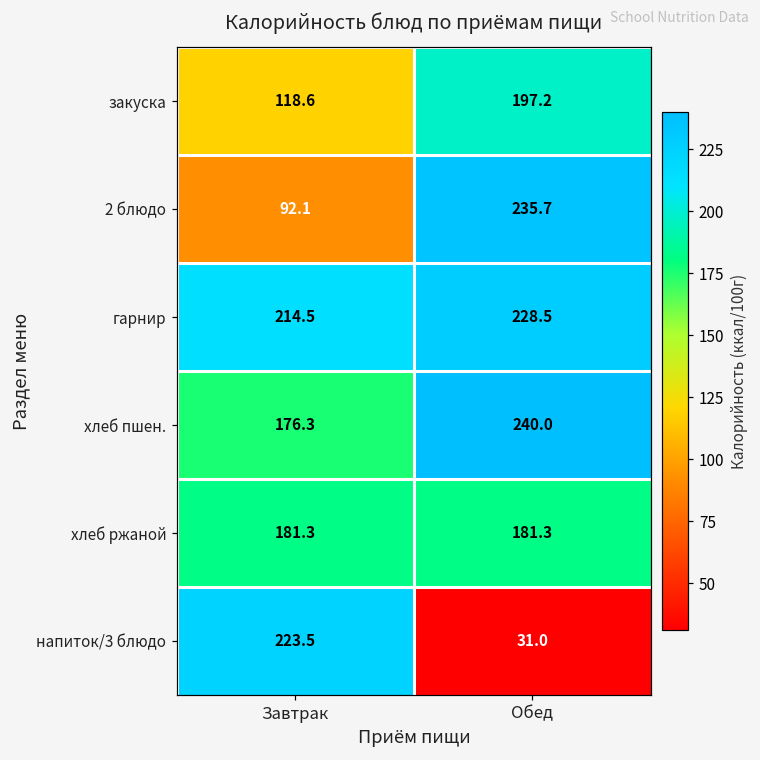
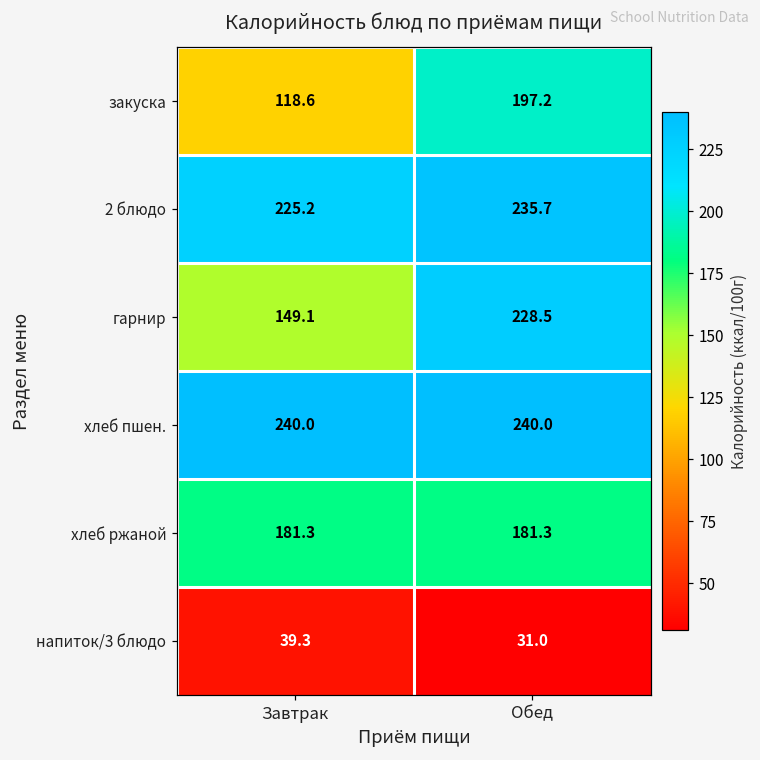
  {
    "закуска": {
      "Завтрак": 118.6,
      "Обед": 197.2
    },
    "2 блюдо": {
-     "Завтрак": 92.1,
+     "Завтрак": 225.2,
      "Обед": 235.7
    },
    "гарнир": {
-     "Завтрак": 214.5,
+     "Завтрак": 149.1,
      "Обед": 228.5
    },
    "хлеб пшен.": {
-     "Завтрак": 176.3,
+     "Завтрак": 240.0,
      "Обед": 240.0
    },
    "хлеб ржаной": {
      "Завтрак": 181.3,
      "Обед": 181.3
    },
    "напиток/3 блюдо": {
-     "Завтрак": 223.5,
+     "Завтрак": 39.3,
      "Обед": 31.0
    }
  }
